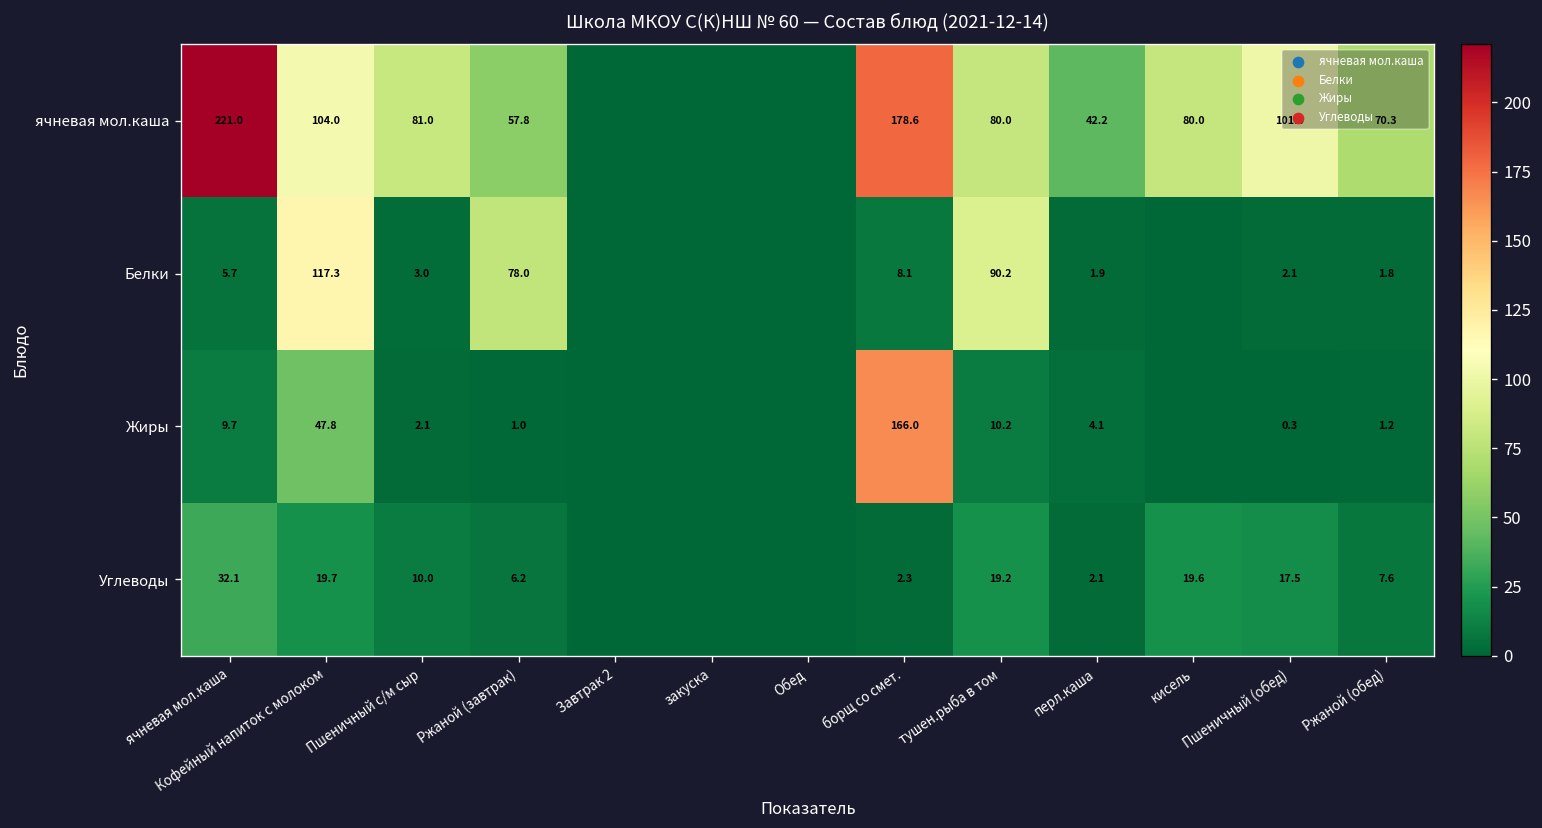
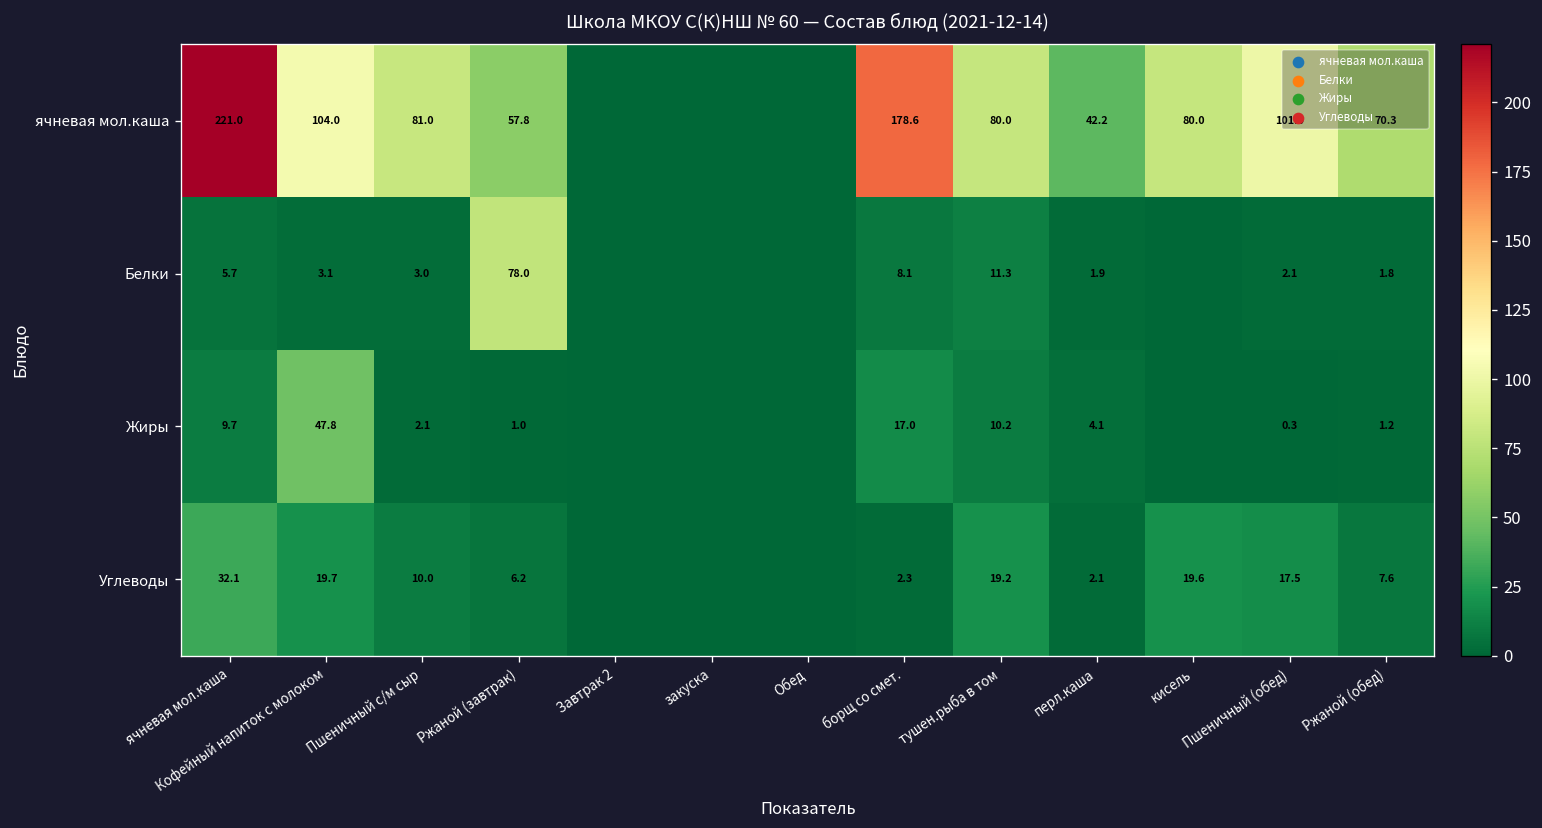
  {
    "ячневая мол.каша": {
      "ячневая мол.каша": 221.0,
      "Кофейный напиток с молоком": 104.0,
      "Пшеничный с/м сыр": 81.0,
      "Ржаной (завтрак)": 57.8,
      "борщ со смет.": 178.6,
      "тушен.рыба в том": 80.0,
      "перл.каша": 42.2,
      "кисель": 80.0
    },
    "Белки": {
      "ячневая мол.каша": 5.7,
-     "Кофейный напиток с молоком": 117.3,
+     "Кофейный напиток с молоком": 3.1,
      "Пшеничный с/м сыр": 3.0,
      "Ржаной (завтрак)": 78.0,
      "борщ со смет.": 8.1,
-     "тушен.рыба в том": 90.2,
+     "тушен.рыба в том": 11.3,
      "перл.каша": 1.9,
      "Пшеничный (обед)": 2.1,
      "Ржаной (обед)": 1.8
    },
    "Жиры": {
      "ячневая мол.каша": 9.7,
      "Кофейный напиток с молоком": 47.8,
      "Пшеничный с/м сыр": 2.1,
      "Ржаной (завтрак)": 1.0,
-     "борщ со смет.": 166.0,
+     "борщ со смет.": 17.0,
      "тушен.рыба в том": 10.2,
      "перл.каша": 4.1,
      "Пшеничный (обед)": 0.3,
      "Ржаной (обед)": 1.2
    },
    "Углеводы": {
      "ячневая мол.каша": 32.1,
      "Кофейный напиток с молоком": 19.7,
      "Пшеничный с/м сыр": 10.0,
      "Ржаной (завтрак)": 6.2,
      "борщ со смет.": 2.3,
      "тушен.рыба в том": 19.2,
      "перл.каша": 2.1,
      "кисель": 19.6,
      "Пшеничный (обед)": 17.5,
      "Ржаной (обед)": 7.6
    }
  }
